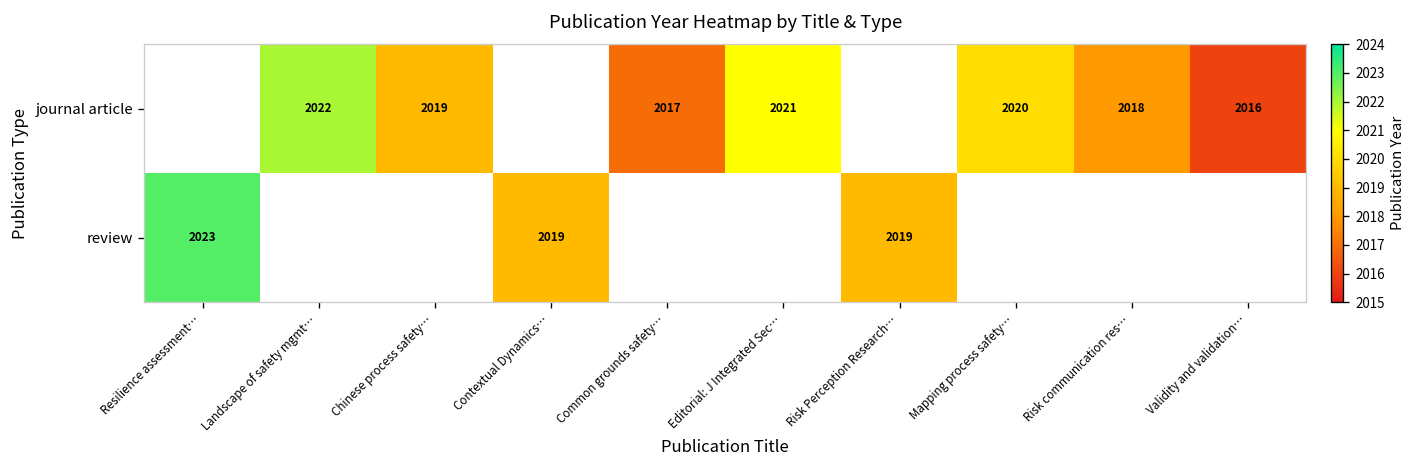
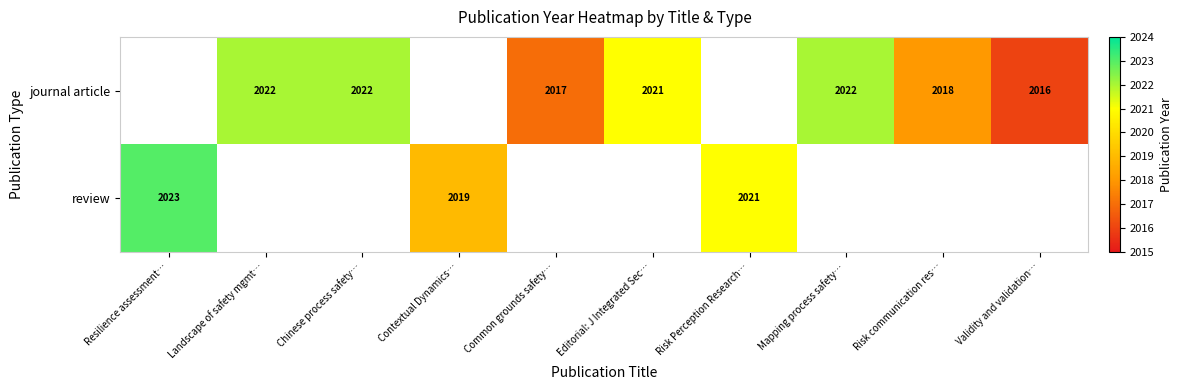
  {
    "journal article": {
      "Landscape of safety mgmt…": 2022,
-     "Chinese process safety…": 2019,
+     "Chinese process safety…": 2022,
      "Common grounds safety…": 2017,
      "Editorial: J Integrated Sec…": 2021,
-     "Mapping process safety…": 2020,
+     "Mapping process safety…": 2022,
      "Risk communication res…": 2018,
      "Validity and validation…": 2016
    },
    "review": {
      "Resilience assessment…": 2023,
      "Contextual Dynamics…": 2019,
-     "Risk Perception Research…": 2019
+     "Risk Perception Research…": 2021
    }
  }
